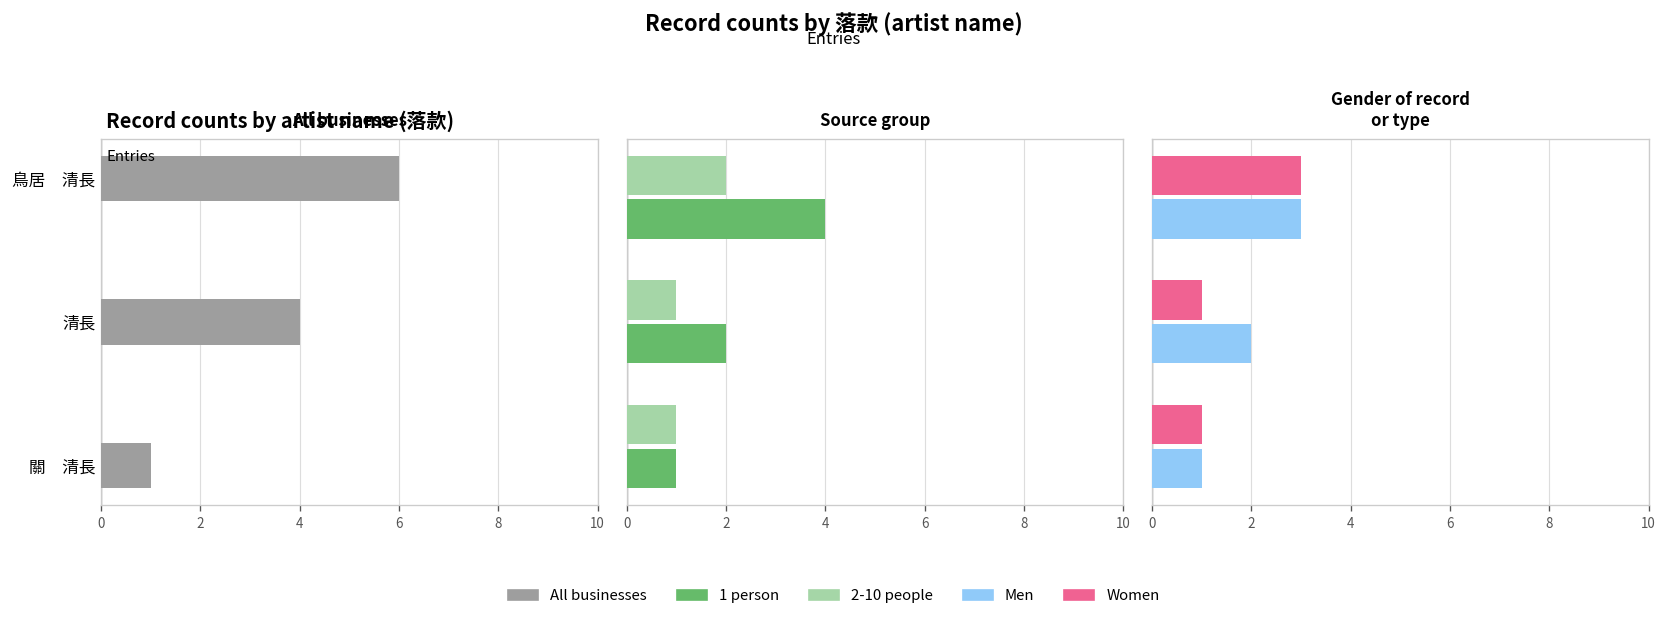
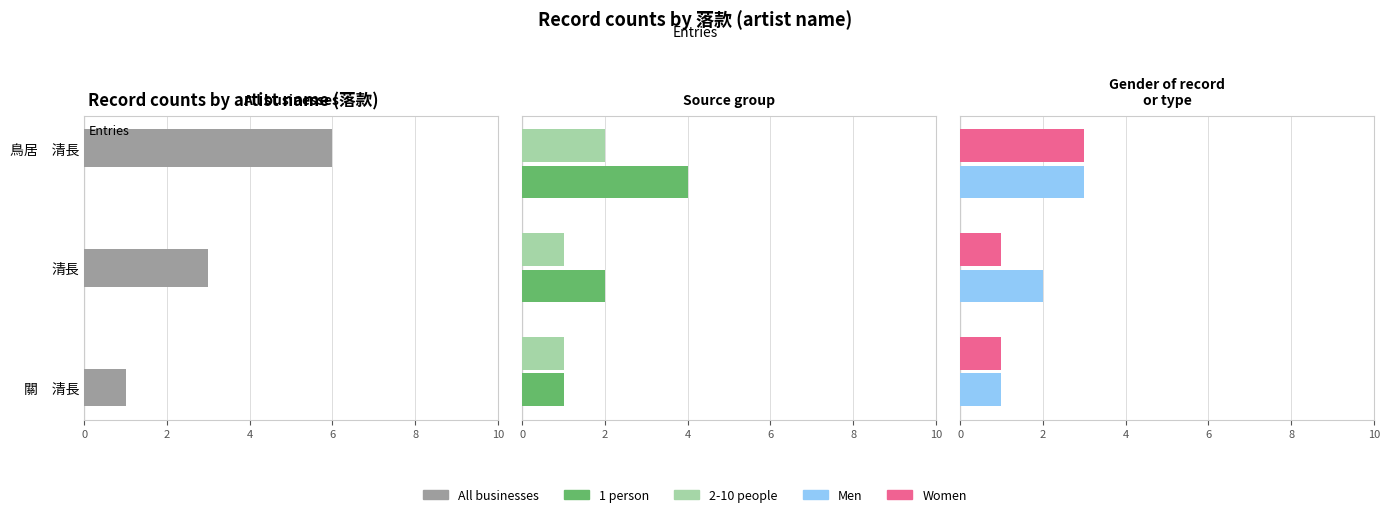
  {
    "All businesses": {
      "鳥居 清長": 6,
-     "清長": 4,
+     "清長": 3,
      "關 清長": 1
    }
  }
